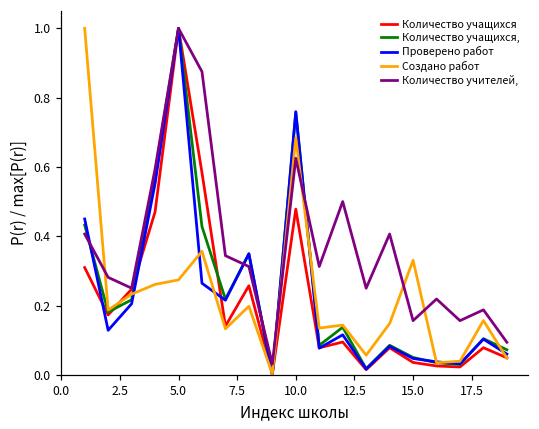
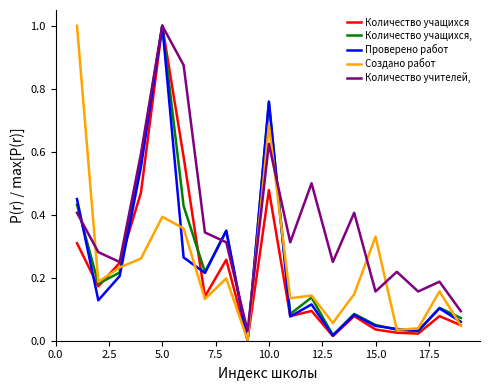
  {
    "Создано работ": {
-     "5.0": 0.27,
+     "5.0": 0.39,
      "10.0": 0.68,
      "15.0": 0.33
    }
  }
